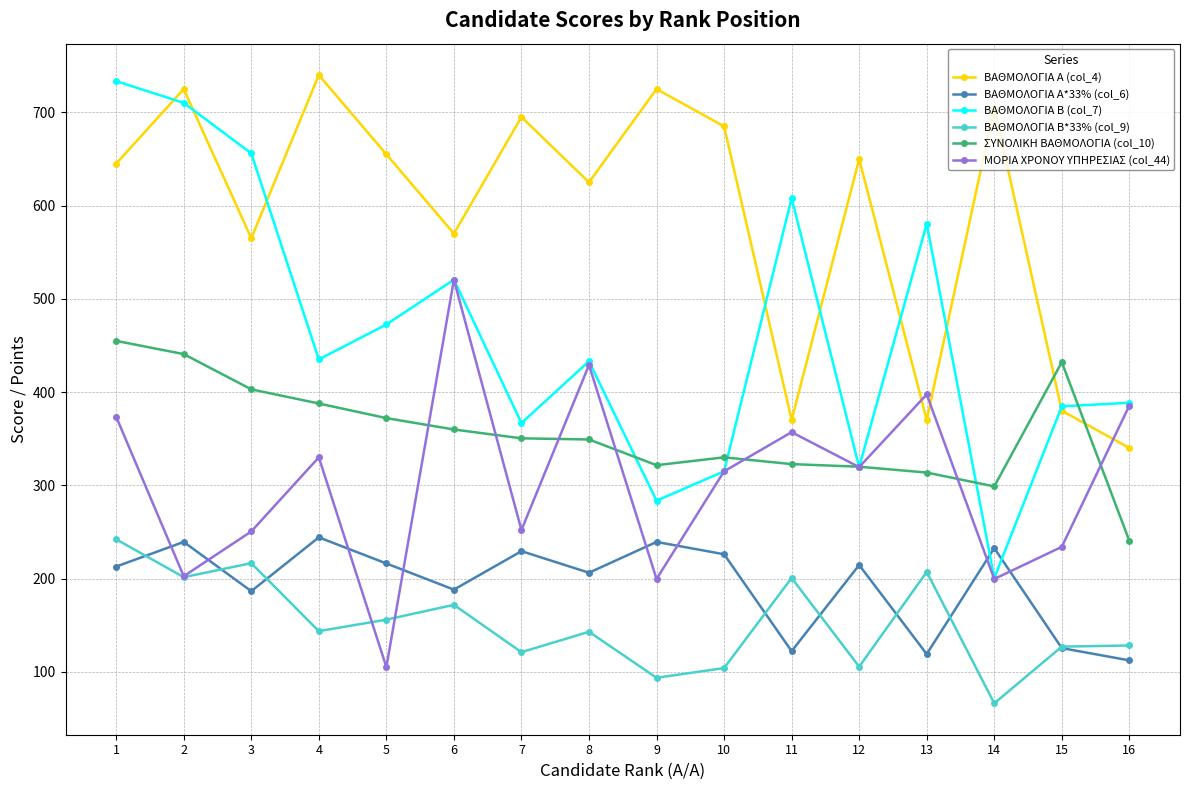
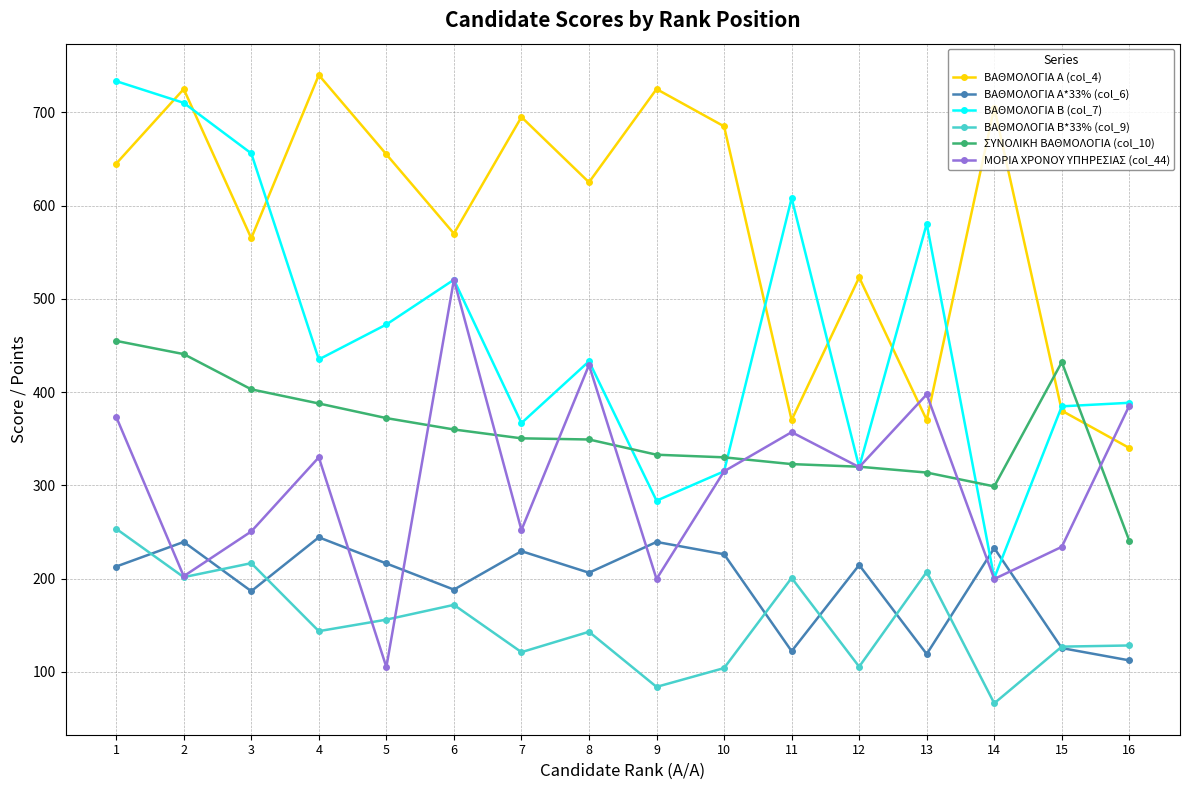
  {
    "ΒΑΘΜΟΛΟΓΙΑ Α (col_4)": {
      "1": 650,
      "2": 730,
      "3": 570,
      "4": 740,
      "5": 660,
      "6": 570,
      "7": 700,
      "8": 630,
      "9": 730,
      "10": 690,
      "11": 370,
-     "12": 650,
+     "12": 520,
      "13": 370,
      "15": 380,
      "16": 340
    },
    "ΒΑΘΜΟΛΟΓΙΑ Α*33% (col_6)": {
      "1": 210,
      "2": 240,
      "3": 190,
      "4": 240,
      "5": 220,
      "6": 190,
      "7": 230,
      "8": 210,
      "9": 240,
      "10": 230,
      "11": 120,
      "12": 210,
      "13": 120,
      "14": 230,
      "16": 110
    },
    "ΒΑΘΜΟΛΟΓΙΑ Β (col_7)": {
      "1": 730,
      "2": 710,
      "3": 660,
      "4": 440,
      "5": 470,
      "7": 370,
      "8": 430,
      "9": 280,
      "11": 610,
      "13": 580,
      "15": 380,
      "16": 390
    },
    "ΒΑΘΜΟΛΟΓΙΑ Β*33% (col_9)": {
-     "1": 240,
+     "1": 250,
      "3": 220,
      "4": 140,
      "5": 160,
      "6": 170,
      "7": 120,
      "8": 140,
-     "9": 90,
+     "9": 80,
      "10": 100,
      "11": 200,
      "12": 110,
      "13": 210,
      "14": 70,
      "16": 130
    },
    "ΣΥΝΟΛΙΚΗ ΒΑΘΜΟΛΟΓΙΑ (col_10)": {
      "1": 450,
      "2": 440,
      "3": 400,
      "4": 390,
      "5": 370,
      "6": 360,
      "7": 350,
      "8": 350,
-     "9": 320,
+     "9": 330,
      "10": 330,
      "11": 320,
      "13": 310,
      "14": 300,
      "15": 430,
      "16": 240
    },
    "ΜΟΡΙΑ ΧΡΟΝΟΥ ΥΠΗΡΕΣΙΑΣ (col_44)": {
      "1": 370,
      "3": 250,
      "4": 330,
      "5": 110,
      "7": 250,
      "8": 430,
      "9": 200,
      "11": 360,
      "13": 400,
      "15": 230,
      "16": 390
    }
  }
